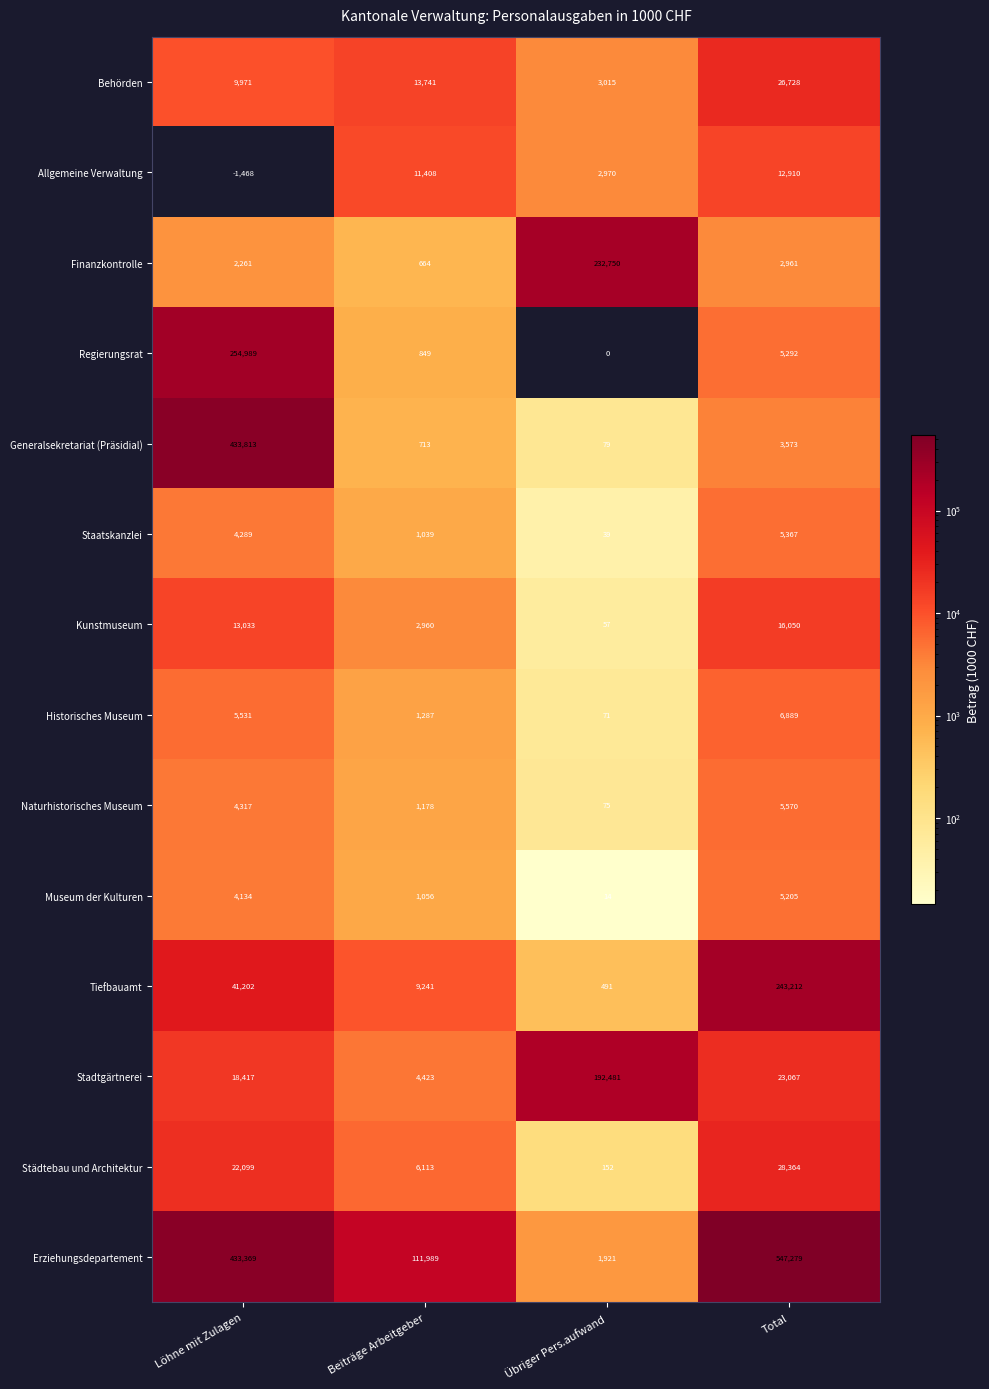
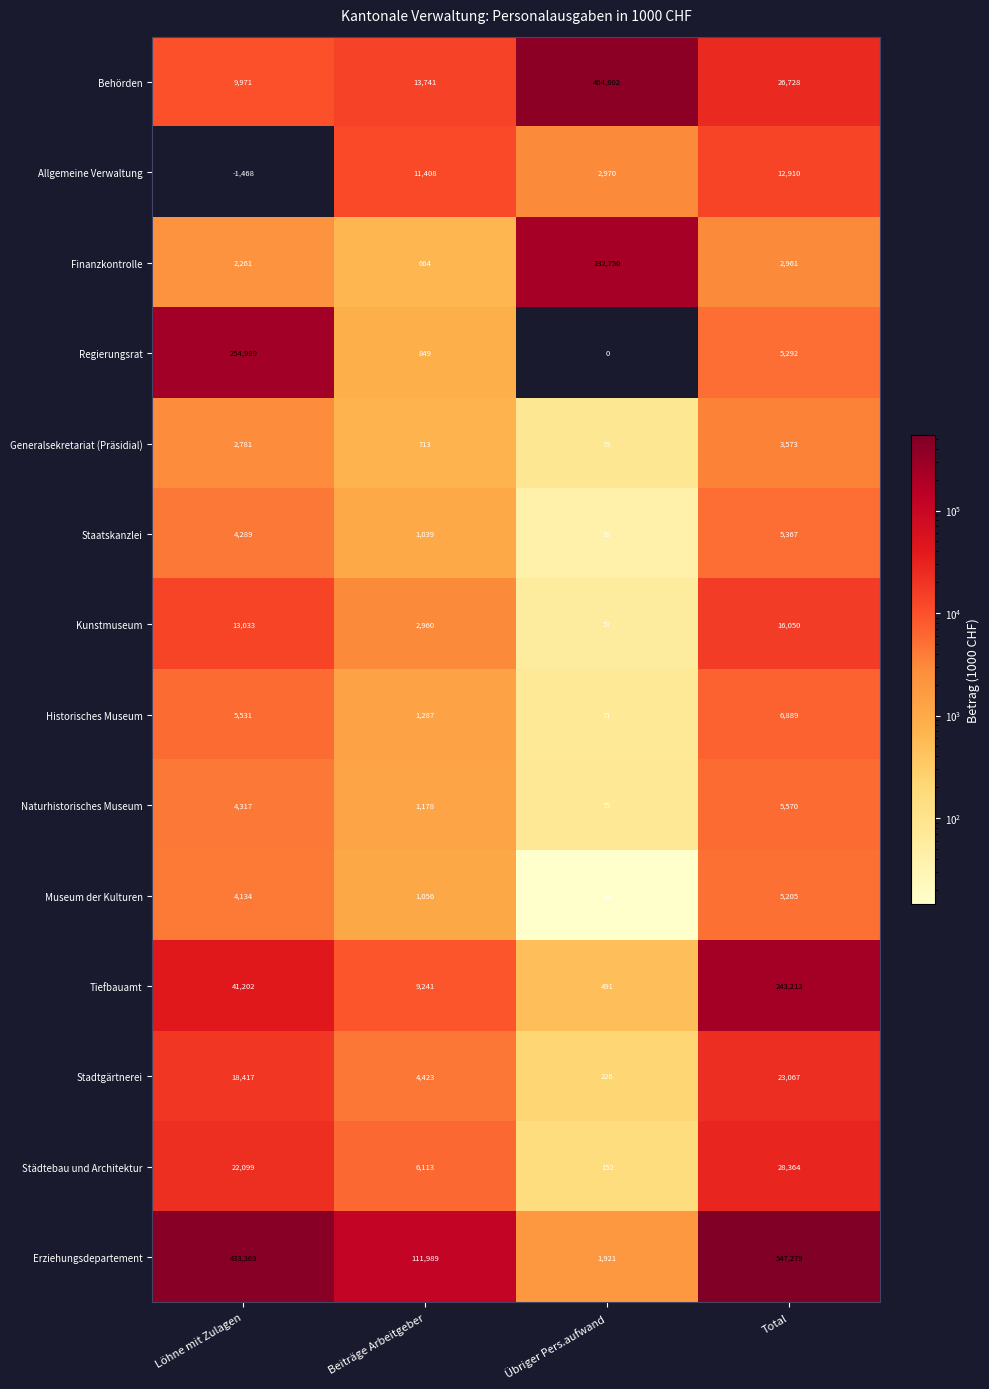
  {
    "Behörden": {
      "Löhne mit Zulagen": "9,971",
      "Beiträge Arbeitgeber": "13,741",
-     "Übriger Pers.aufwand": "3,015",
+     "Übriger Pers.aufwand": "404,802",
      "Total": "26,728"
    },
    "Allgemeine Verwaltung": {
      "Löhne mit Zulagen": "-1,468",
      "Beiträge Arbeitgeber": "11,408",
      "Übriger Pers.aufwand": "2,970",
      "Total": "12,910"
    },
    "Finanzkontrolle": {
      "Löhne mit Zulagen": "2,261",
      "Beiträge Arbeitgeber": "664",
      "Übriger Pers.aufwand": "232,750",
      "Total": "2,961"
    },
    "Regierungsrat": {
      "Löhne mit Zulagen": "254,989",
      "Beiträge Arbeitgeber": "849",
      "Übriger Pers.aufwand": "0",
      "Total": "5,292"
    },
    "Generalsekretariat (Präsidial)": {
-     "Löhne mit Zulagen": "433,813",
+     "Löhne mit Zulagen": "2,781",
      "Beiträge Arbeitgeber": "713",
      "Übriger Pers.aufwand": "79",
      "Total": "3,573"
    },
    "Staatskanzlei": {
      "Löhne mit Zulagen": "4,289",
      "Beiträge Arbeitgeber": "1,039",
      "Übriger Pers.aufwand": "39",
      "Total": "5,367"
    },
    "Kunstmuseum": {
      "Löhne mit Zulagen": "13,033",
      "Beiträge Arbeitgeber": "2,960",
      "Übriger Pers.aufwand": "57",
      "Total": "16,050"
    },
    "Historisches Museum": {
      "Löhne mit Zulagen": "5,531",
      "Beiträge Arbeitgeber": "1,287",
      "Übriger Pers.aufwand": "71",
      "Total": "6,889"
    },
    "Naturhistorisches Museum": {
      "Löhne mit Zulagen": "4,317",
      "Beiträge Arbeitgeber": "1,178",
      "Übriger Pers.aufwand": "75",
      "Total": "5,570"
    },
    "Museum der Kulturen": {
      "Löhne mit Zulagen": "4,134",
      "Beiträge Arbeitgeber": "1,056",
      "Übriger Pers.aufwand": "14",
      "Total": "5,205"
    },
    "Tiefbauamt": {
      "Löhne mit Zulagen": "41,202",
      "Beiträge Arbeitgeber": "9,241",
      "Übriger Pers.aufwand": "491",
      "Total": "243,212"
    },
    "Stadtgärtnerei": {
      "Löhne mit Zulagen": "18,417",
      "Beiträge Arbeitgeber": "4,423",
-     "Übriger Pers.aufwand": "192,481",
+     "Übriger Pers.aufwand": "226",
      "Total": "23,067"
    },
    "Städtebau und Architektur": {
      "Löhne mit Zulagen": "22,099",
      "Beiträge Arbeitgeber": "6,113",
      "Übriger Pers.aufwand": "152",
      "Total": "28,364"
    },
    "Erziehungsdepartement": {
      "Löhne mit Zulagen": "433,369",
      "Beiträge Arbeitgeber": "111,989",
      "Übriger Pers.aufwand": "1,921",
      "Total": "547,279"
    }
  }
